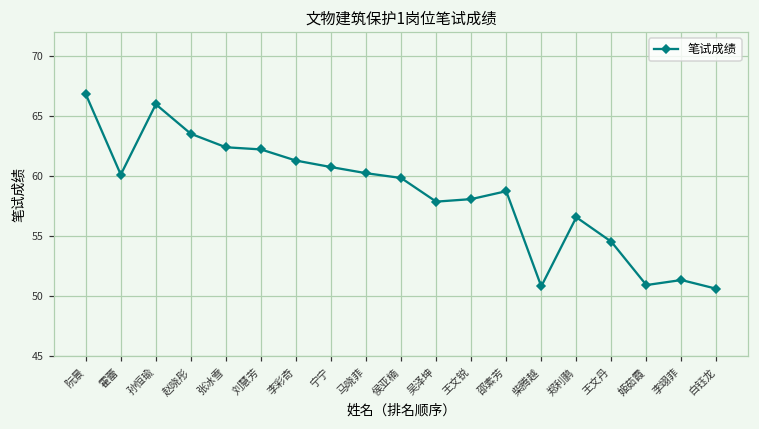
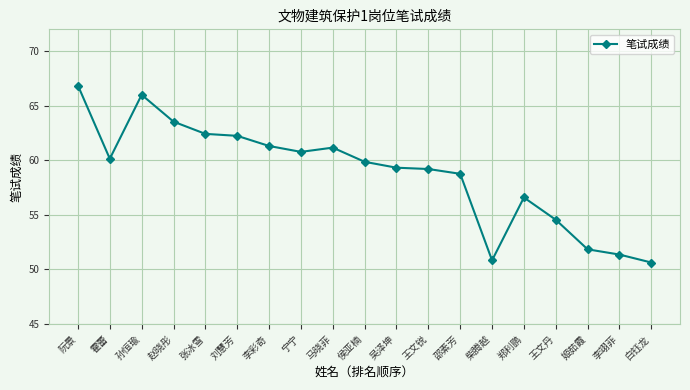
  {
    "阮景": 66.9,
    "霍蕾": 60.1,
    "孙恒瑜": 66.0,
    "赵晓彤": 63.5,
    "张冰雪": 62.4,
    "刘慧芳": 62.2,
    "李彩奇": 61.3,
    "宁宁": 60.8,
-   "马晓菲": 60.3,
+   "马晓菲": 61.2,
    "侯亚楠": 59.9,
-   "吴泽坤": 57.9,
-   "王文锐": 58.1,
+   "吴泽坤": 59.3,
+   "王文锐": 59.2,
    "邵素芳": 58.8,
    "柴腾越": 50.8,
    "郑利鹏": 56.6,
    "王文丹": 54.6,
-   "姬茹霞": 50.9,
+   "姬茹霞": 51.8,
    "李翊菲": 51.4,
    "白钰龙": 50.6
  }
